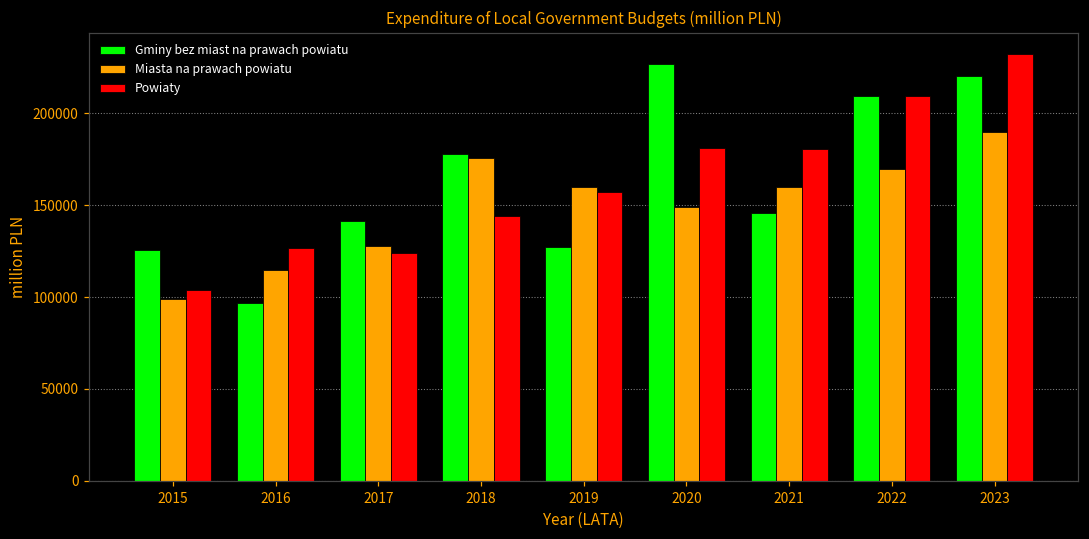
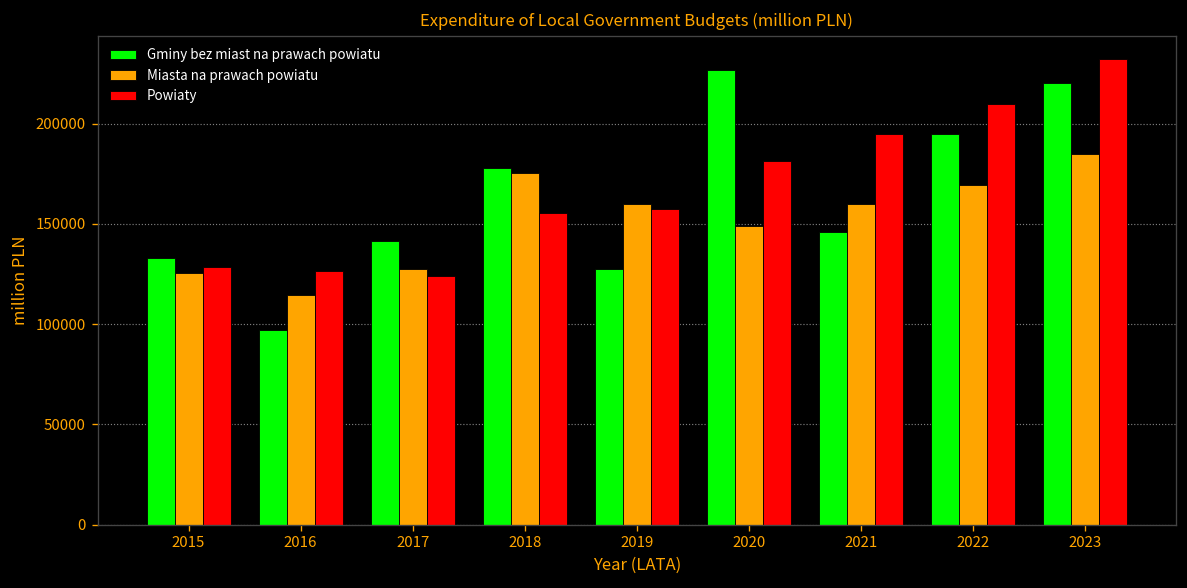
  {
    "Gminy bez miast na prawach powiatu": {
-     "2015": 126000,
+     "2015": 133000,
      "2016": 97000,
      "2017": 142000,
      "2018": 178000,
      "2019": 127000,
      "2020": 227000,
      "2021": 146000,
-     "2022": 210000,
+     "2022": 195000,
      "2023": 220000
    },
    "Miasta na prawach powiatu": {
-     "2015": 99000,
+     "2015": 126000,
      "2016": 115000,
      "2017": 128000,
      "2018": 176000,
      "2019": 160000,
      "2020": 149000,
      "2021": 160000,
      "2022": 170000,
-     "2023": 190000
+     "2023": 185000
    },
    "Powiaty": {
-     "2015": 104000,
+     "2015": 128000,
      "2016": 126000,
      "2017": 124000,
-     "2018": 144000,
+     "2018": 155000,
      "2019": 157000,
      "2020": 181000,
-     "2021": 181000,
+     "2021": 195000,
      "2022": 210000,
      "2023": 232000
    }
  }
